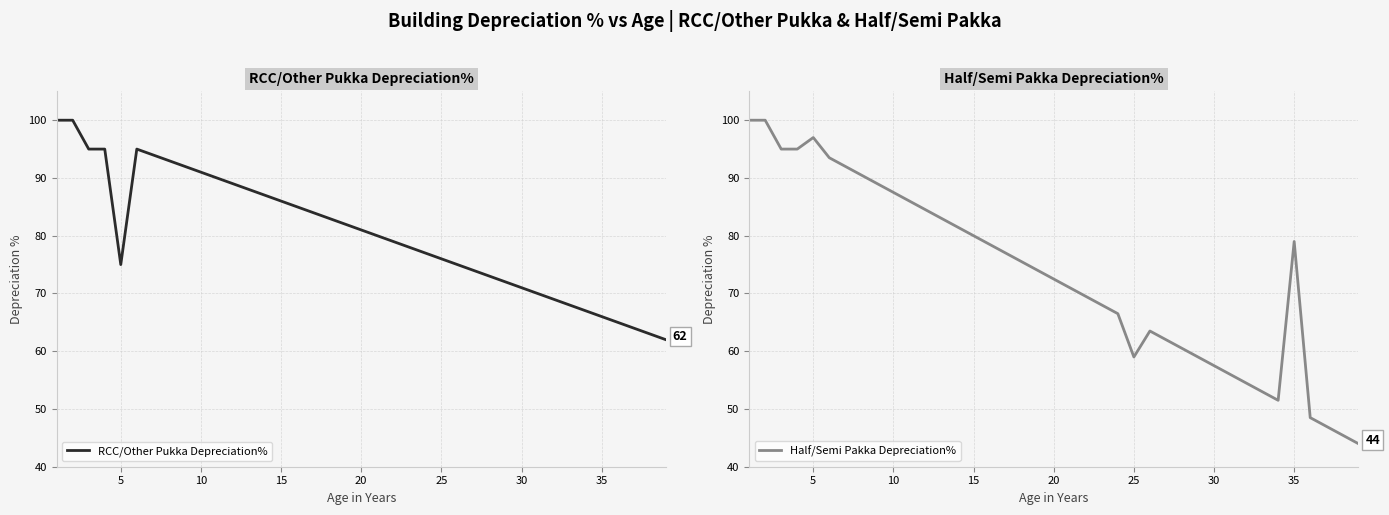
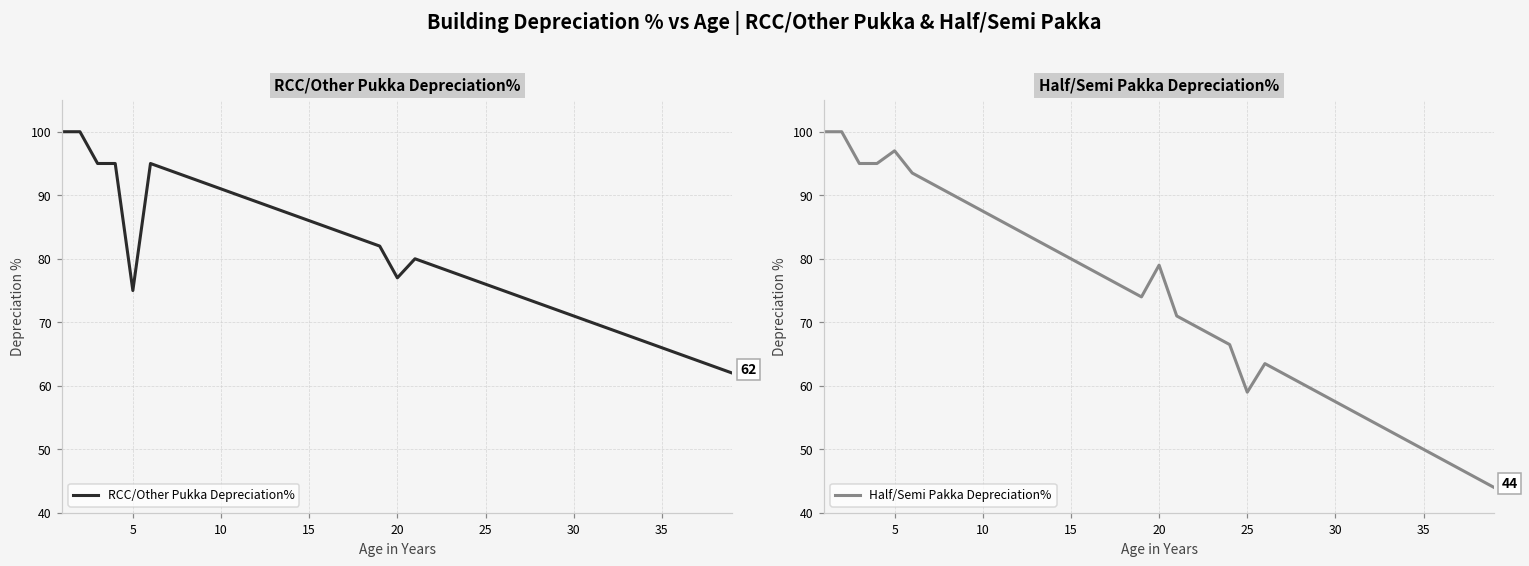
  {
    "RCC/Other Pukka Depreciation%": {
      "5": 75,
      "10": 91,
      "15": 86,
-     "20": 81,
+     "20": 77,
      "25": 76,
      "30": 71,
      "35": 66
    },
    "Half/Semi Pakka Depreciation%": {
      "5": 97,
      "10": 88,
      "15": 80,
-     "20": 73,
+     "20": 79,
      "25": 59,
      "30": 58,
-     "35": 79
+     "35": 50
    }
  }
